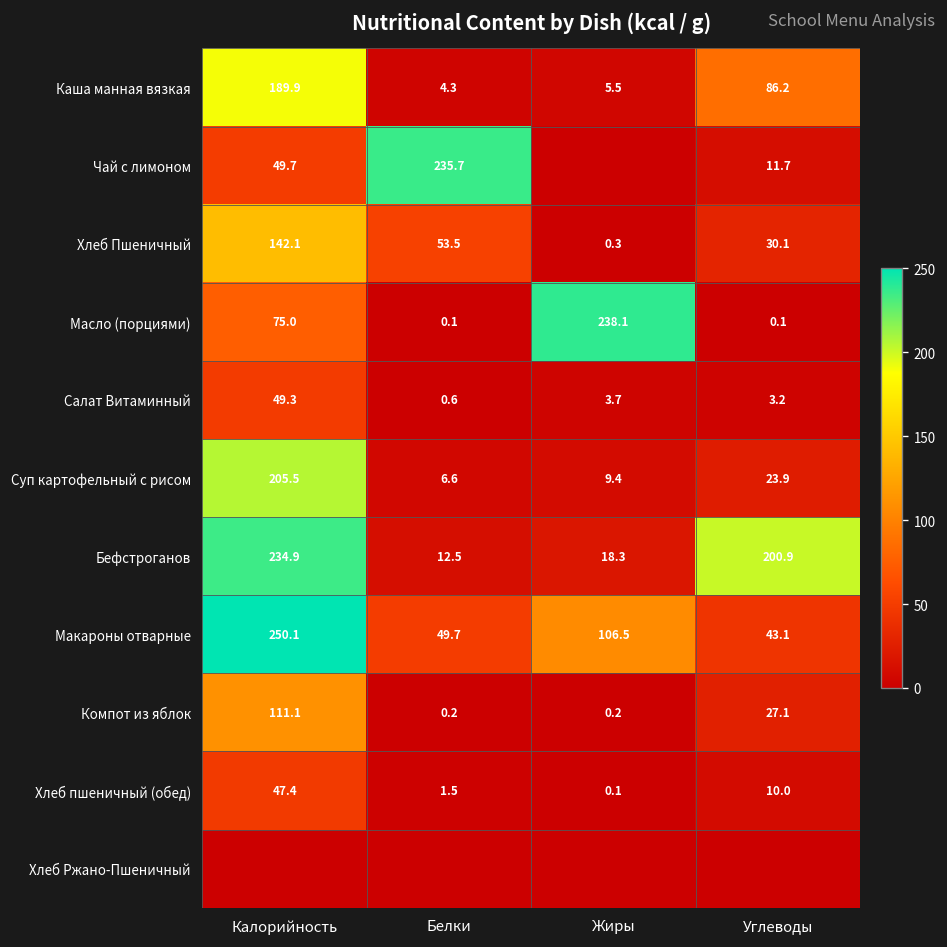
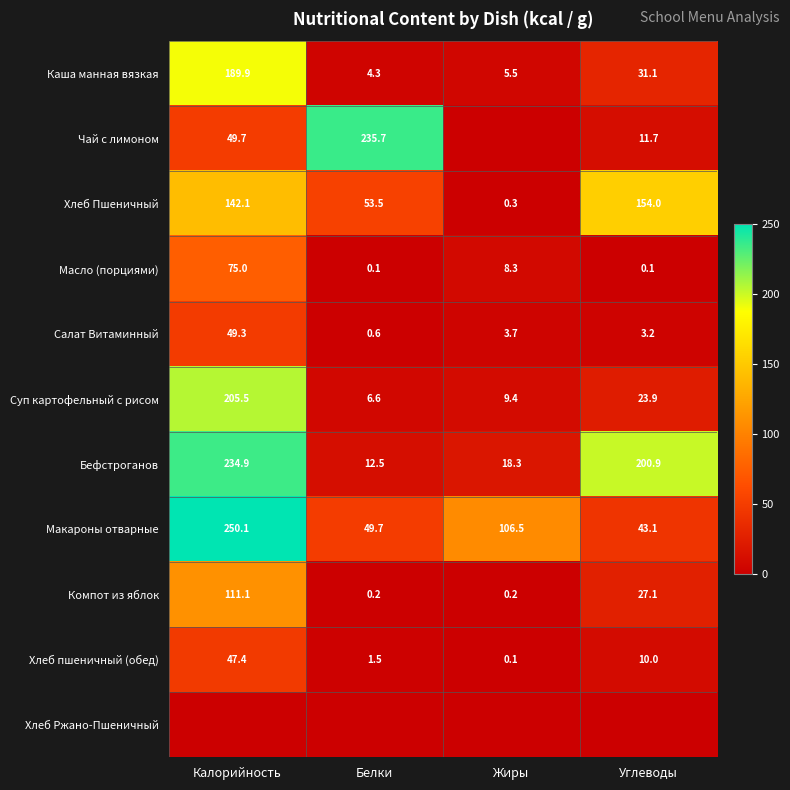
  {
    "Каша манная вязкая": {
      "Калорийность": 189.9,
      "Белки": 4.3,
      "Жиры": 5.5,
-     "Углеводы": 86.2
+     "Углеводы": 31.1
    },
    "Чай с лимоном": {
      "Калорийность": 49.7,
      "Белки": 235.7,
      "Углеводы": 11.7
    },
    "Хлеб Пшеничный": {
      "Калорийность": 142.1,
      "Белки": 53.5,
      "Жиры": 0.3,
-     "Углеводы": 30.1
+     "Углеводы": 154.0
    },
    "Масло (порциями)": {
      "Калорийность": 75.0,
      "Белки": 0.1,
-     "Жиры": 238.1,
+     "Жиры": 8.3,
      "Углеводы": 0.1
    },
    "Салат Витаминный": {
      "Калорийность": 49.3,
      "Белки": 0.6,
      "Жиры": 3.7,
      "Углеводы": 3.2
    },
    "Суп картофельный с рисом": {
      "Калорийность": 205.5,
      "Белки": 6.6,
      "Жиры": 9.4,
      "Углеводы": 23.9
    },
    "Бефстроганов": {
      "Калорийность": 234.9,
      "Белки": 12.5,
      "Жиры": 18.3,
      "Углеводы": 200.9
    },
    "Макароны отварные": {
      "Калорийность": 250.1,
      "Белки": 49.7,
      "Жиры": 106.5,
      "Углеводы": 43.1
    },
    "Компот из яблок": {
      "Калорийность": 111.1,
      "Белки": 0.2,
      "Жиры": 0.2,
      "Углеводы": 27.1
    },
    "Хлеб пшеничный (обед)": {
      "Калорийность": 47.4,
      "Белки": 1.5,
      "Жиры": 0.1,
      "Углеводы": 10.0
    }
  }
